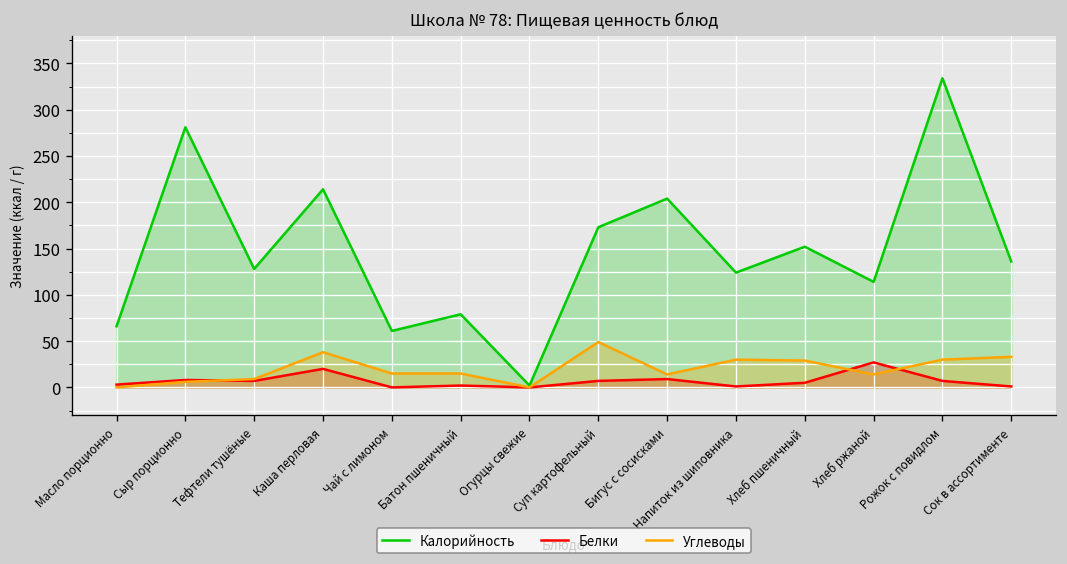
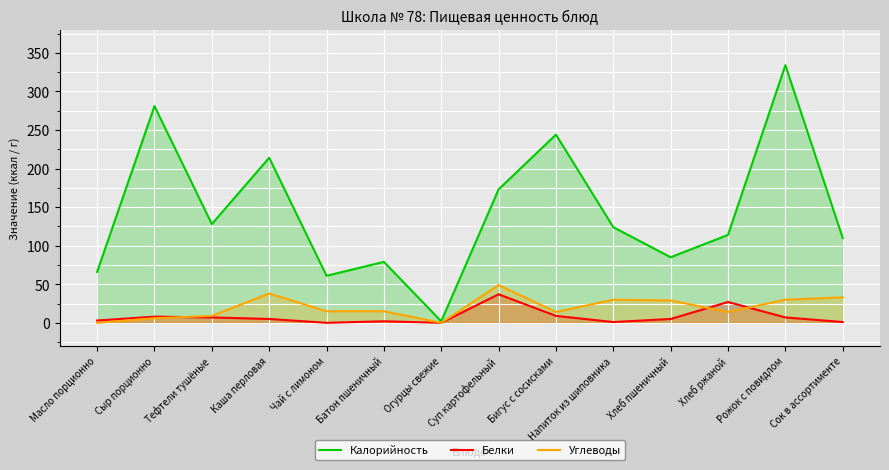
  {
    "Калорийность": {
      "Масло порционно": 70,
      "Сыр порционно": 280,
      "Тефтели тушёные": 130,
      "Каша перловая": 210,
      "Чай с лимоном": 60,
      "Батон пшеничный": 80,
      "Суп картофельный": 170,
-     "Бигус с сосисками": 200,
+     "Бигус с сосисками": 240,
      "Напиток из шиповника": 120,
-     "Хлеб пшеничный": 150,
+     "Хлеб пшеничный": 90,
      "Хлеб ржаной": 110,
      "Рожок с повидлом": 330,
-     "Сок в ассортименте": 140
+     "Сок в ассортименте": 110
    },
    "Белки": {
-     "Каша перловая": 20,
+     "Каша перловая": 10,
      "Чай с лимоном": 0,
      "Батон пшеничный": 0,
-     "Суп картофельный": 10,
+     "Суп картофельный": 40,
      "Бигус с сосисками": 10,
      "Напиток из шиповника": 0,
      "Хлеб пшеничный": 10,
      "Хлеб ржаной": 30,
      "Рожок с повидлом": 10,
      "Сок в ассортименте": 0
    },
    "Углеводы": {
      "Каша перловая": 40,
      "Чай с лимоном": 20,
      "Батон пшеничный": 20,
      "Суп картофельный": 50,
      "Бигус с сосисками": 10,
      "Напиток из шиповника": 30,
      "Хлеб пшеничный": 30,
      "Хлеб ржаной": 10,
      "Рожок с повидлом": 30,
      "Сок в ассортименте": 30
    }
  }
